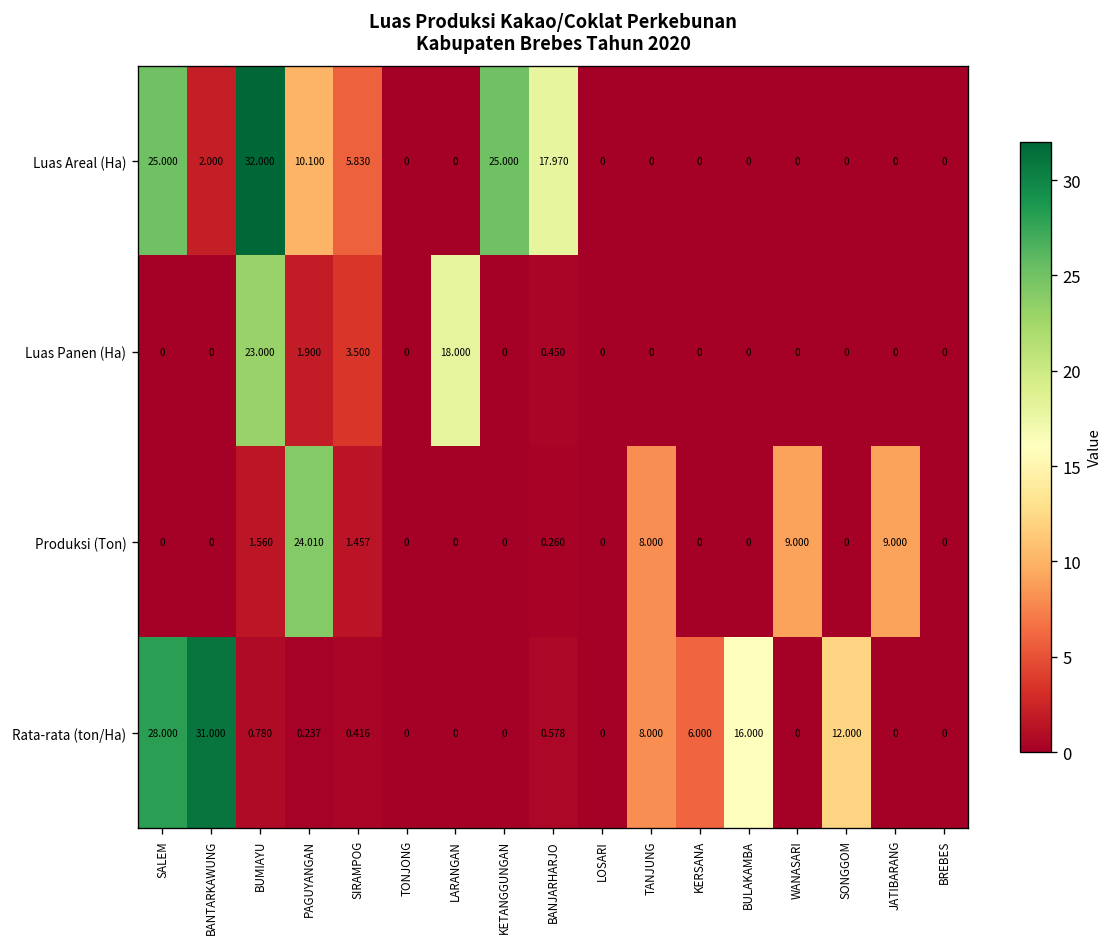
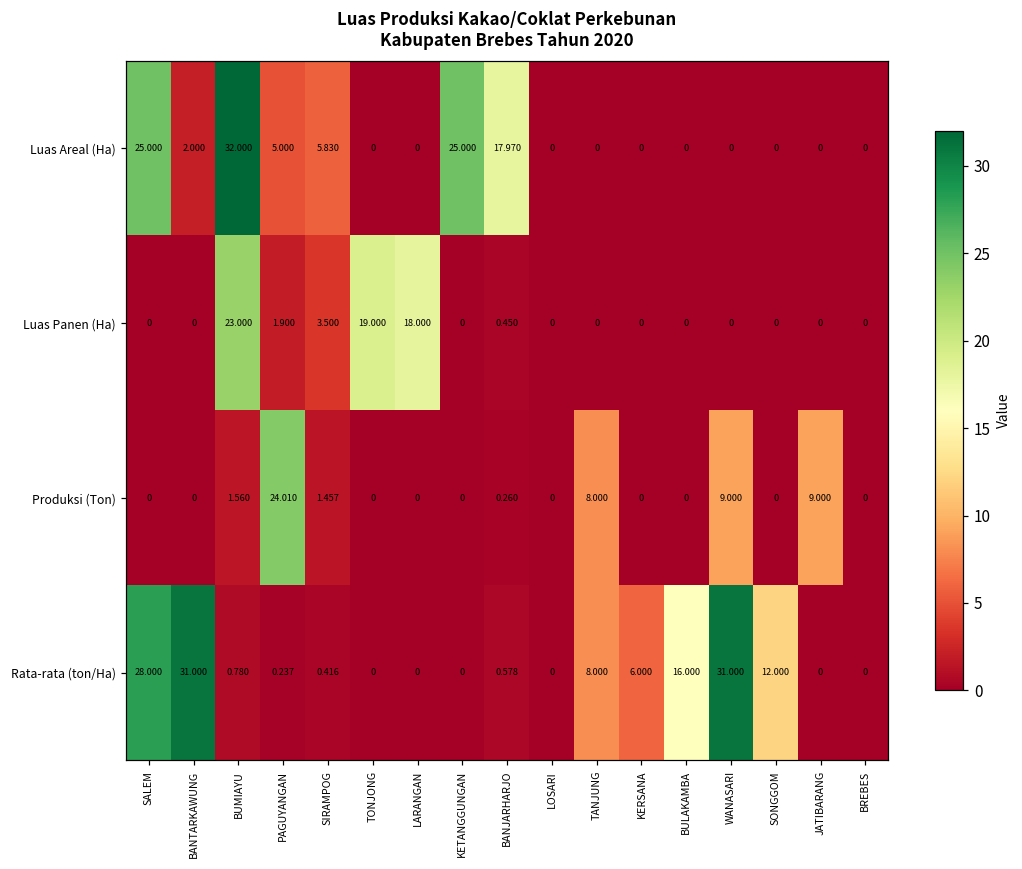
  {
    "Luas Areal (Ha)": {
      "SALEM": 25.000,
      "BANTARKAWUNG": 2.000,
      "BUMIAYU": 32.000,
-     "PAGUYANGAN": 10.100,
+     "PAGUYANGAN": 5.000,
      "SIRAMPOG": 5.830,
      "TONJONG": 0,
      "LARANGAN": 0,
      "KETANGGUNGAN": 25.000,
      "BANJARHARJO": 17.970,
      "LOSARI": 0,
      "TANJUNG": 0,
      "KERSANA": 0,
      "BULAKAMBA": 0,
      "WANASARI": 0,
      "SONGGOM": 0,
      "JATIBARANG": 0,
      "BREBES": 0
    },
    "Luas Panen (Ha)": {
      "SALEM": 0,
      "BANTARKAWUNG": 0,
      "BUMIAYU": 23.000,
      "PAGUYANGAN": 1.900,
      "SIRAMPOG": 3.500,
-     "TONJONG": 0,
+     "TONJONG": 19.000,
      "LARANGAN": 18.000,
      "KETANGGUNGAN": 0,
      "BANJARHARJO": 0.450,
      "LOSARI": 0,
      "TANJUNG": 0,
      "KERSANA": 0,
      "BULAKAMBA": 0,
      "WANASARI": 0,
      "SONGGOM": 0,
      "JATIBARANG": 0,
      "BREBES": 0
    },
    "Produksi (Ton)": {
      "SALEM": 0,
      "BANTARKAWUNG": 0,
      "BUMIAYU": 1.560,
      "PAGUYANGAN": 24.010,
      "SIRAMPOG": 1.457,
      "TONJONG": 0,
      "LARANGAN": 0,
      "KETANGGUNGAN": 0,
      "BANJARHARJO": 0.260,
      "LOSARI": 0,
      "TANJUNG": 8.000,
      "KERSANA": 0,
      "BULAKAMBA": 0,
      "WANASARI": 9.000,
      "SONGGOM": 0,
      "JATIBARANG": 9.000,
      "BREBES": 0
    },
    "Rata-rata (ton/Ha)": {
      "SALEM": 28.000,
      "BANTARKAWUNG": 31.000,
      "BUMIAYU": 0.780,
      "PAGUYANGAN": 0.237,
      "SIRAMPOG": 0.416,
      "TONJONG": 0,
      "LARANGAN": 0,
      "KETANGGUNGAN": 0,
      "BANJARHARJO": 0.578,
      "LOSARI": 0,
      "TANJUNG": 8.000,
      "KERSANA": 6.000,
      "BULAKAMBA": 16.000,
-     "WANASARI": 0,
+     "WANASARI": 31.000,
      "SONGGOM": 12.000,
      "JATIBARANG": 0,
      "BREBES": 0
    }
  }
